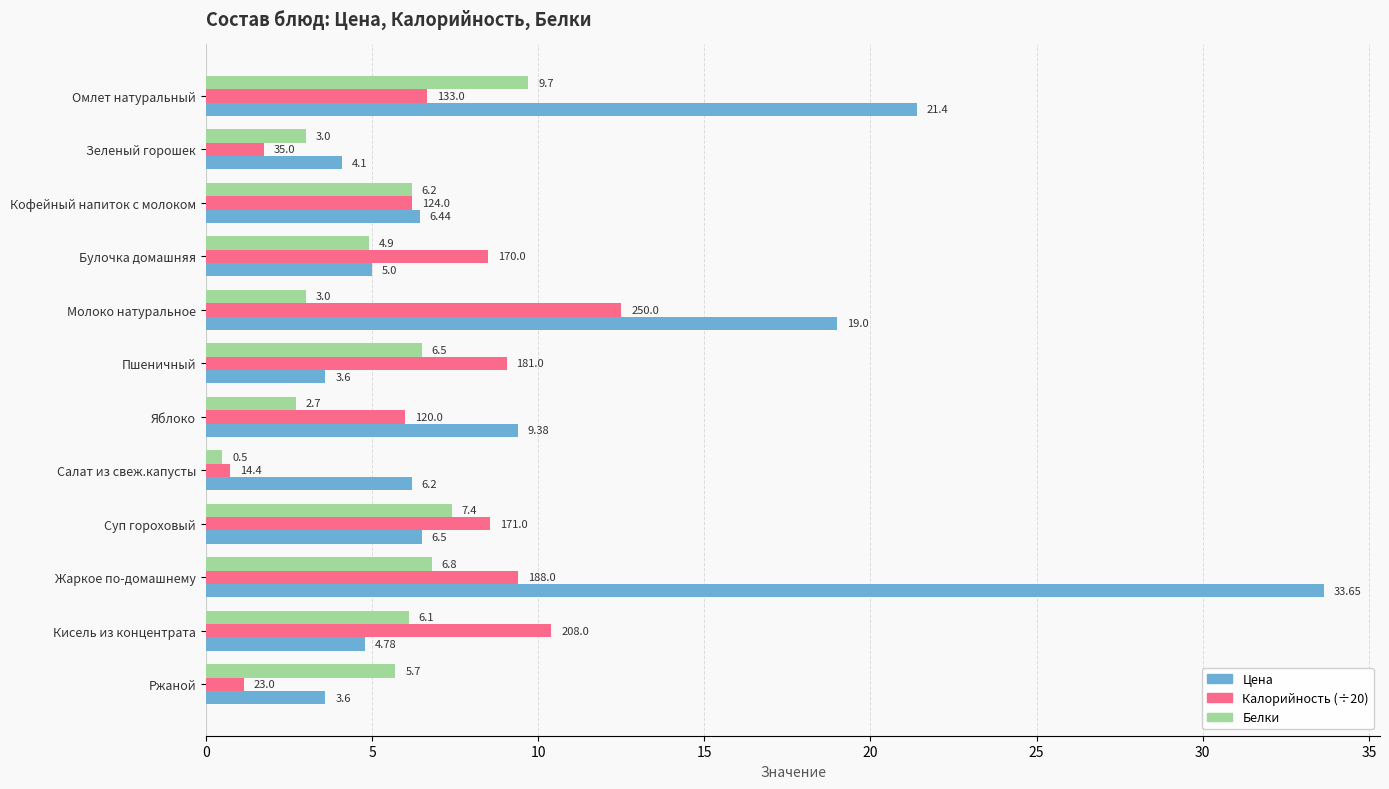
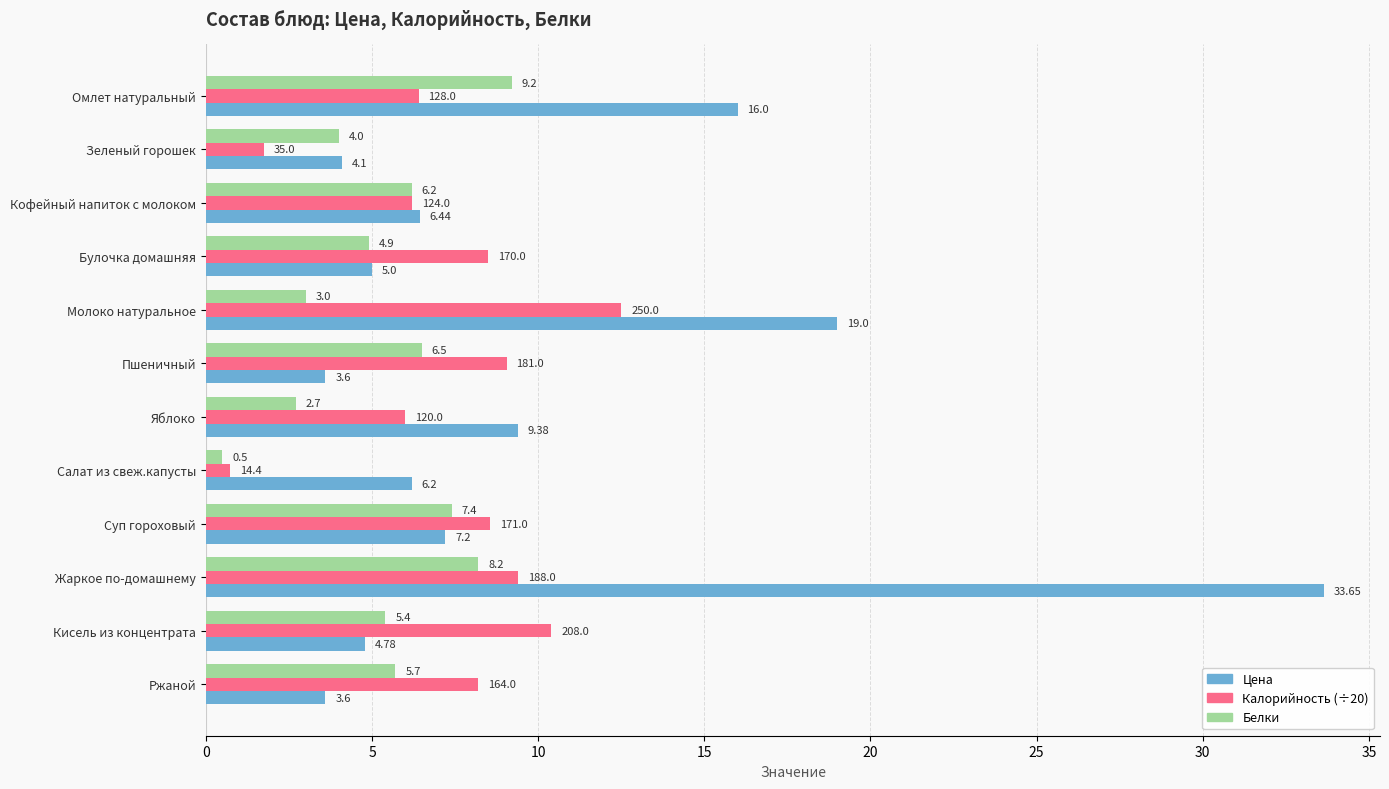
  {
    "Цена": {
-     "Омлет натуральный": 21.4,
+     "Омлет натуральный": 16.0,
      "Зеленый горошек": 4.1,
      "Кофейный напиток с молоком": 6.44,
      "Булочка домашняя": 5.0,
      "Молоко натуральное": 19.0,
      "Пшеничный": 3.6,
      "Яблоко": 9.38,
      "Салат из свеж.капусты": 6.2,
-     "Суп гороховый": 6.5,
+     "Суп гороховый": 7.2,
      "Жаркое по-домашнему": 33.65,
      "Кисель из концентрата": 4.78,
      "Ржаной": 3.6
    },
    "Калорийность (÷20)": {
-     "Омлет натуральный": 133.0,
-     "Ржаной": 23.0
+     "Омлет натуральный": 128.0,
+     "Ржаной": 164.0
    },
    "Белки": {
-     "Омлет натуральный": 9.7,
-     "Зеленый горошек": 3.0,
+     "Омлет натуральный": 9.2,
+     "Зеленый горошек": 4.0,
      "Кофейный напиток с молоком": 6.2,
      "Булочка домашняя": 4.9,
      "Молоко натуральное": 3.0,
      "Пшеничный": 6.5,
      "Яблоко": 2.7,
      "Салат из свеж.капусты": 0.5,
      "Суп гороховый": 7.4,
-     "Жаркое по-домашнему": 6.8,
-     "Кисель из концентрата": 6.1,
+     "Жаркое по-домашнему": 8.2,
+     "Кисель из концентрата": 5.4,
      "Ржаной": 5.7
    }
  }
